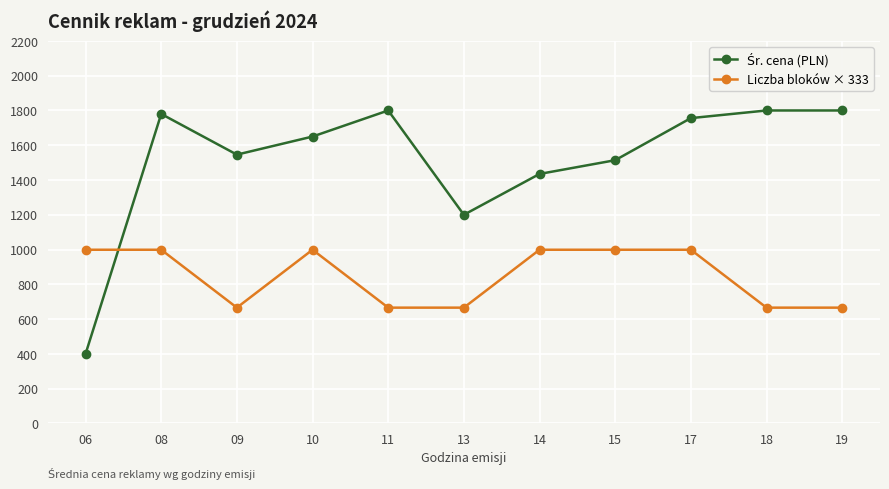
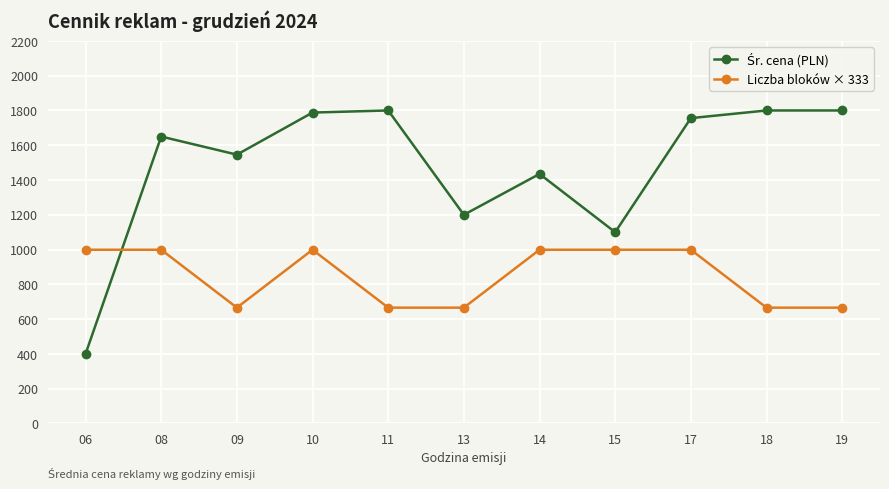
  {
    "Śr. cena (PLN)": {
      "06": 400,
-     "08": 1780,
+     "08": 1650,
      "09": 1550,
-     "10": 1650,
+     "10": 1790,
      "11": 1800,
      "13": 1200,
      "14": 1440,
-     "15": 1510,
+     "15": 1100,
      "17": 1760,
      "18": 1800,
      "19": 1800
    },
    "Liczba bloków × 333": {
      "06": 1000,
      "08": 1000,
      "09": 670,
      "10": 1000,
      "11": 670,
      "13": 670,
      "14": 1000,
      "15": 1000,
      "17": 1000,
      "18": 670,
      "19": 670
    }
  }
